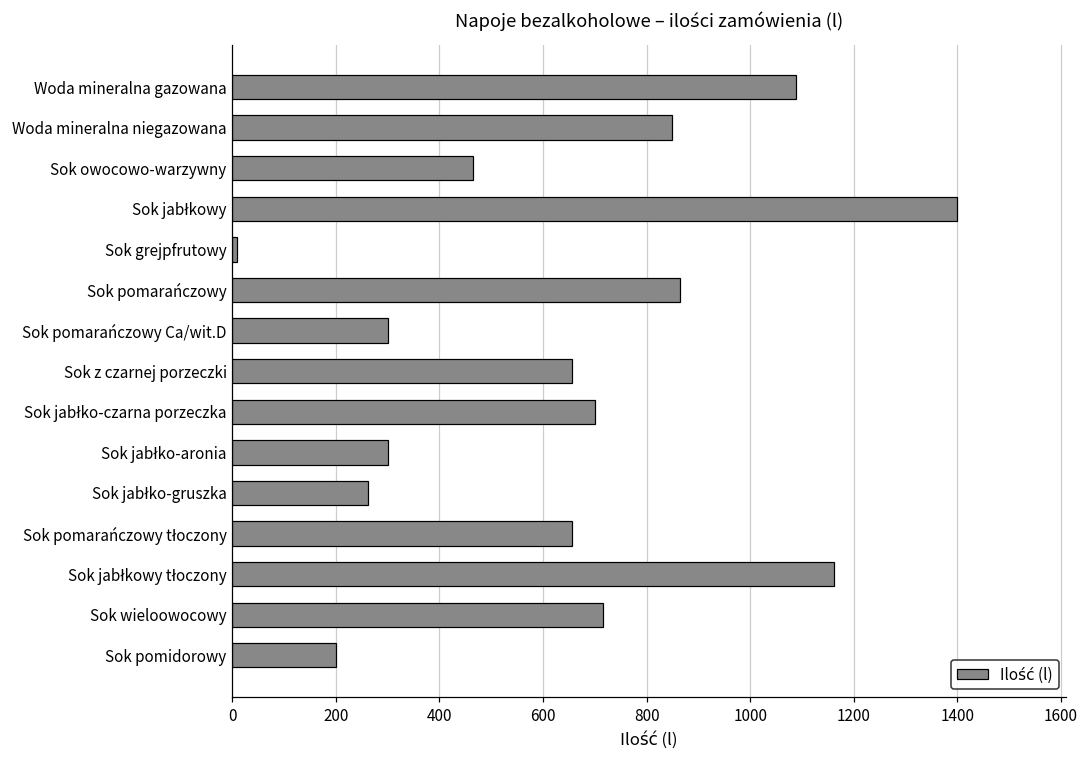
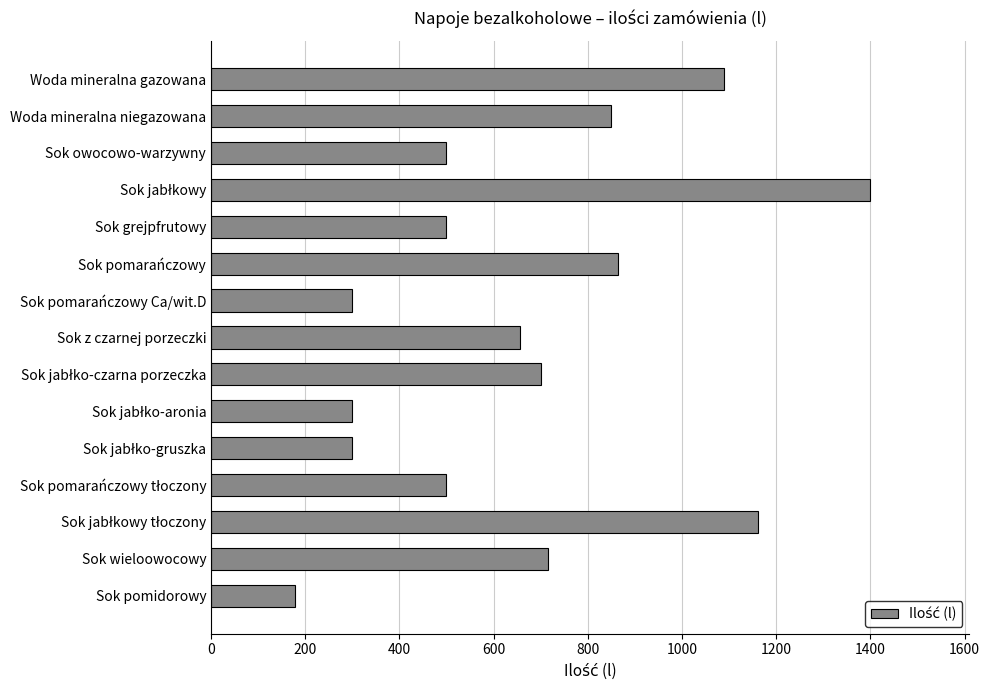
  {
    "Woda mineralna gazowana": 1090,
    "Woda mineralna niegazowana": 850,
-   "Sok owocowo-warzywny": 470,
+   "Sok owocowo-warzywny": 500,
    "Sok jabłkowy": 1400,
-   "Sok grejpfrutowy": 10,
+   "Sok grejpfrutowy": 500,
    "Sok pomarańczowy": 860,
    "Sok pomarańczowy Ca/wit.D": 300,
    "Sok z czarnej porzeczki": 660,
    "Sok jabłko-czarna porzeczka": 700,
    "Sok jabłko-aronia": 300,
-   "Sok jabłko-gruszka": 260,
-   "Sok pomarańczowy tłoczony": 660,
+   "Sok jabłko-gruszka": 300,
+   "Sok pomarańczowy tłoczony": 500,
    "Sok jabłkowy tłoczony": 1160,
    "Sok wieloowocowy": 720,
-   "Sok pomidorowy": 200
+   "Sok pomidorowy": 180
  }
